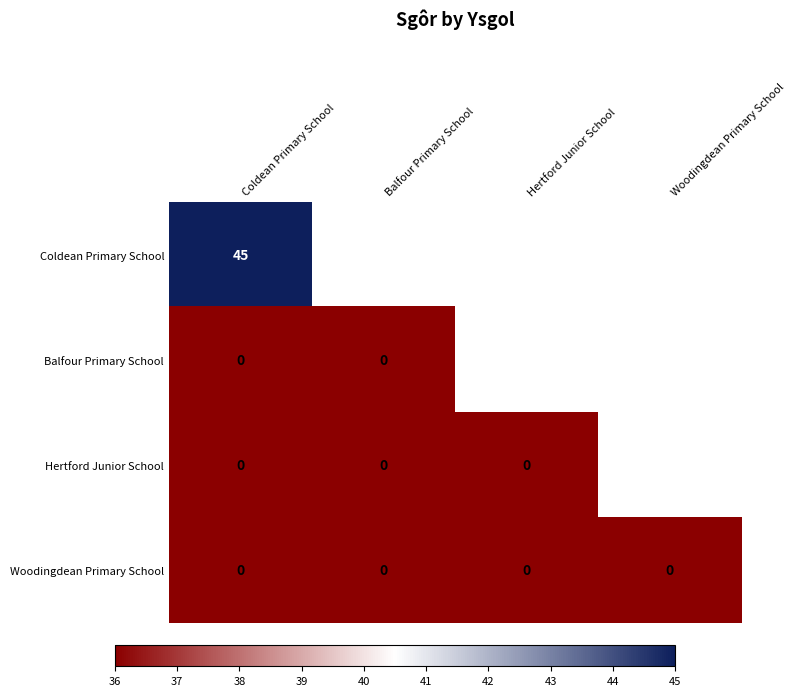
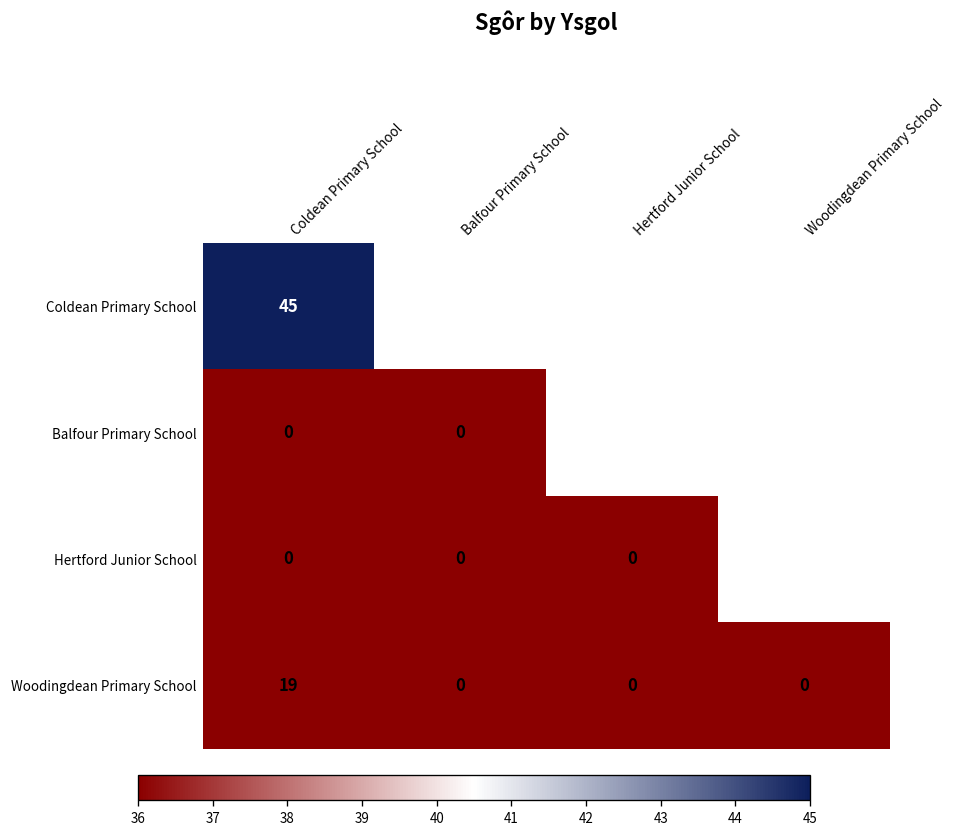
  {
    "Coldean Primary School": {
      "Coldean Primary School": 45
    },
    "Balfour Primary School": {
      "Coldean Primary School": 0,
      "Balfour Primary School": 0
    },
    "Hertford Junior School": {
      "Coldean Primary School": 0,
      "Balfour Primary School": 0,
      "Hertford Junior School": 0
    },
    "Woodingdean Primary School": {
-     "Coldean Primary School": 0,
+     "Coldean Primary School": 19,
      "Balfour Primary School": 0,
      "Hertford Junior School": 0,
      "Woodingdean Primary School": 0
    }
  }
